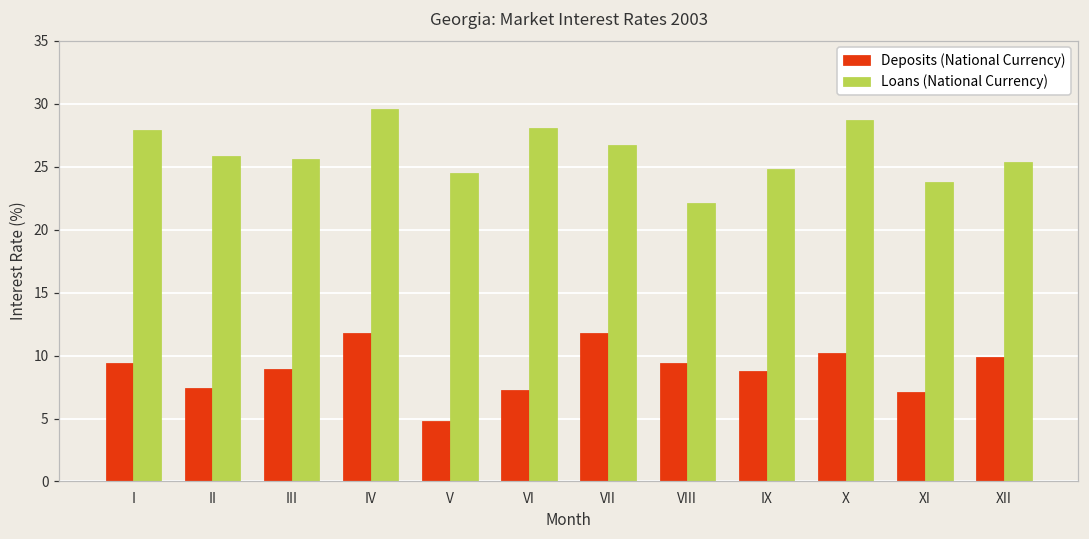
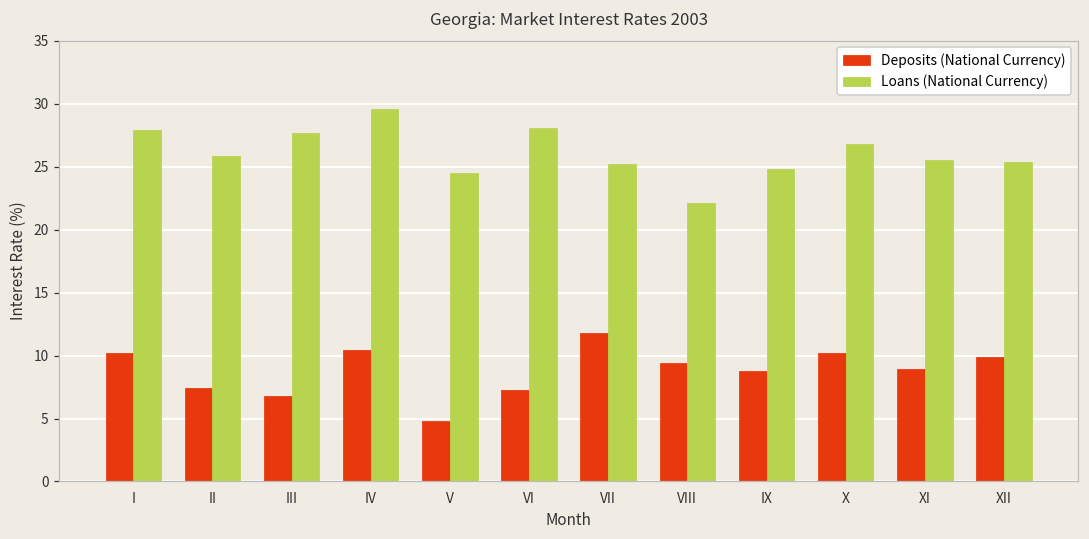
  {
    "Deposits (National Currency)": {
-     "I": 9.4,
+     "I": 10.2,
      "II": 7.4,
-     "III": 8.9,
-     "IV": 11.8,
+     "III": 6.8,
+     "IV": 10.4,
      "V": 4.8,
      "VI": 7.3,
      "VII": 11.8,
      "VIII": 9.4,
      "IX": 8.8,
      "X": 10.2,
-     "XI": 7.1,
+     "XI": 8.9,
      "XII": 9.9
    },
    "Loans (National Currency)": {
      "I": 27.9,
      "II": 25.8,
-     "III": 25.6,
+     "III": 27.7,
      "IV": 29.6,
      "V": 24.5,
      "VI": 28.1,
-     "VII": 26.7,
+     "VII": 25.2,
      "VIII": 22.1,
      "IX": 24.8,
-     "X": 28.7,
-     "XI": 23.8,
+     "X": 26.8,
+     "XI": 25.5,
      "XII": 25.4
    }
  }
